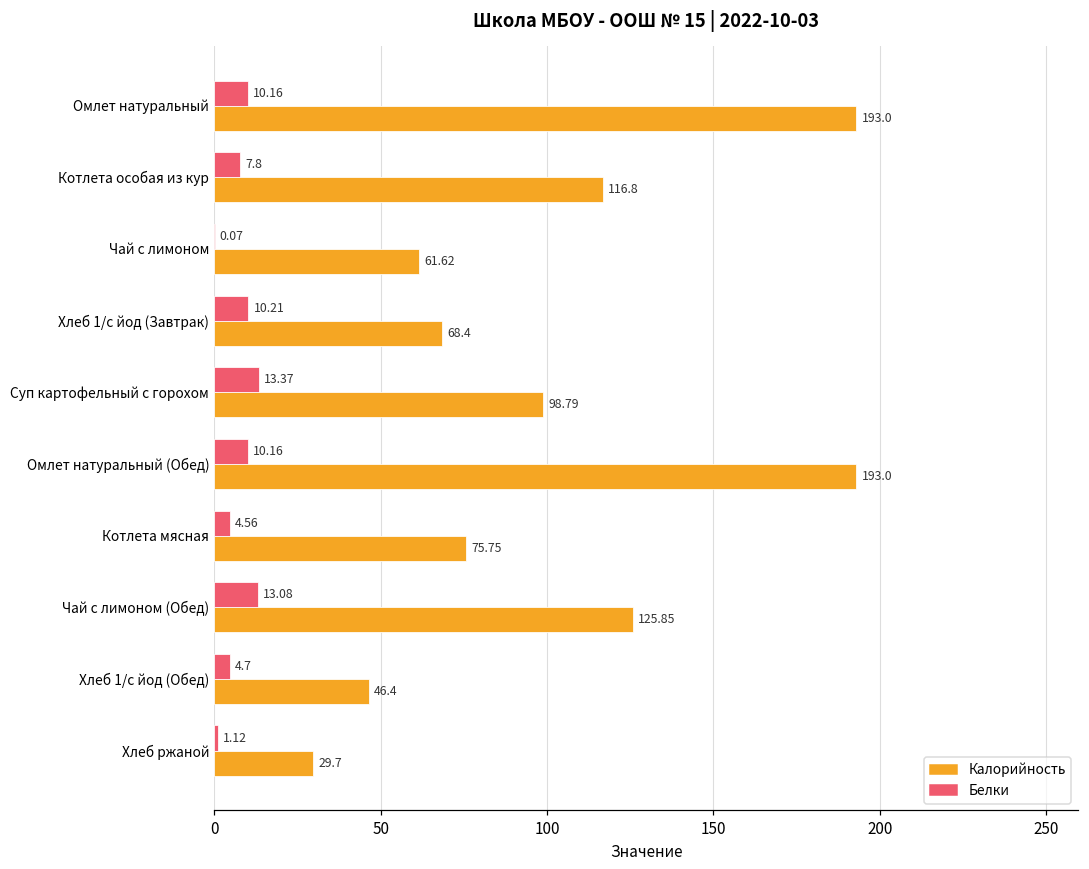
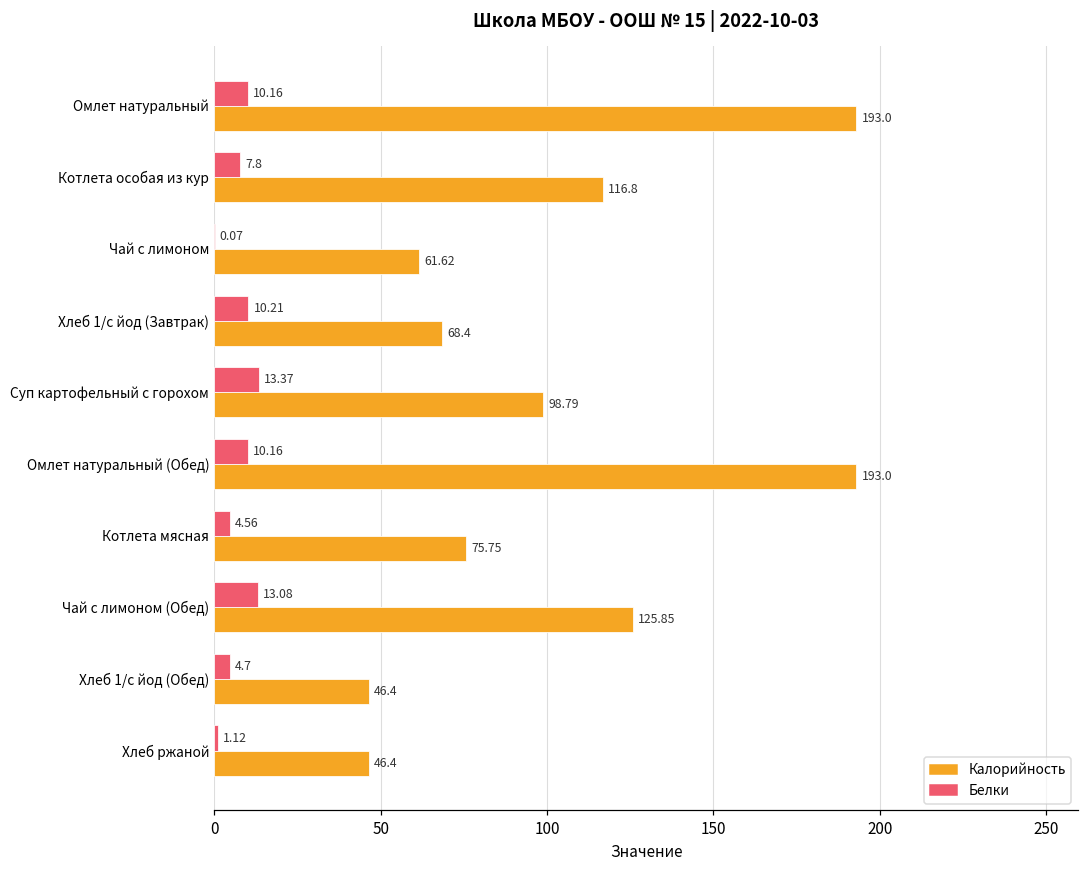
  {
    "Калорийность": {
      "Омлет натуральный": 193.0,
      "Котлета особая из кур": 116.8,
      "Чай с лимоном": 61.62,
      "Хлеб 1/с йод (Завтрак)": 68.4,
      "Суп картофельный с горохом": 98.79,
      "Омлет натуральный (Обед)": 193.0,
      "Котлета мясная": 75.75,
      "Чай с лимоном (Обед)": 125.85,
      "Хлеб 1/с йод (Обед)": 46.4,
-     "Хлеб ржаной": 29.7
+     "Хлеб ржаной": 46.4
    },
    "Белки": {
      "Омлет натуральный": 10.16,
      "Котлета особая из кур": 7.8,
      "Чай с лимоном": 0.07,
      "Хлеб 1/с йод (Завтрак)": 10.21,
      "Суп картофельный с горохом": 13.37,
      "Омлет натуральный (Обед)": 10.16,
      "Котлета мясная": 4.56,
      "Чай с лимоном (Обед)": 13.08,
      "Хлеб 1/с йод (Обед)": 4.7,
      "Хлеб ржаной": 1.12
    }
  }
